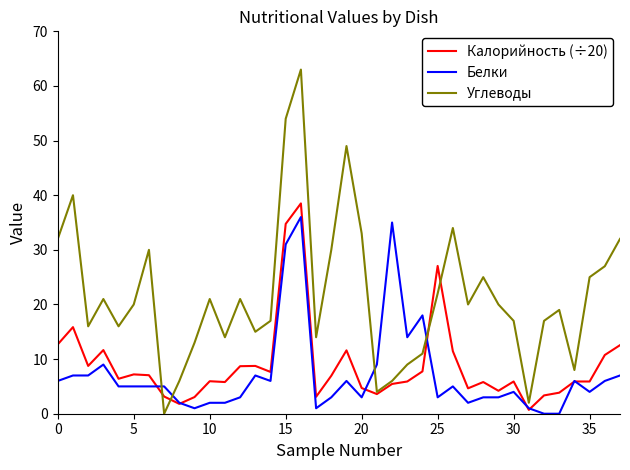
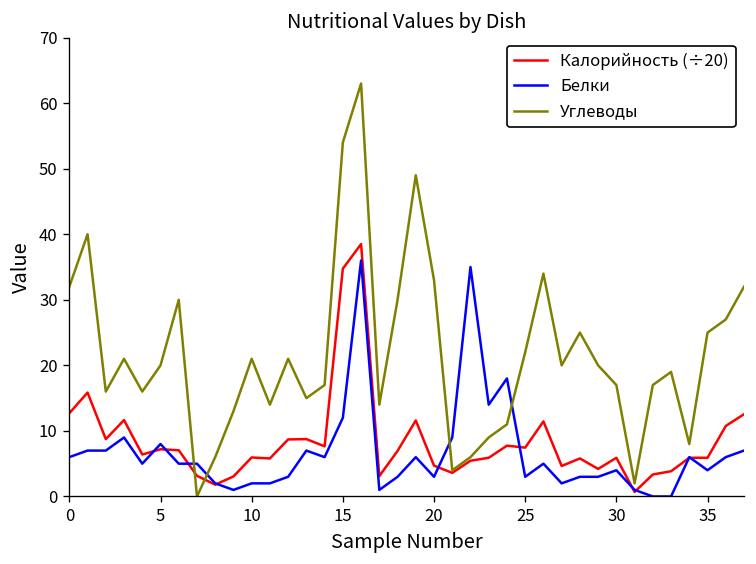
  {
    "Калорийность (÷20)": {
      "0": 13,
      "5": 7,
      "10": 6,
      "15": 35,
      "20": 5,
-     "25": 27,
+     "25": 7,
      "30": 6,
      "35": 6
    },
    "Белки": {
      "0": 6,
-     "5": 5,
+     "5": 8,
      "10": 2,
-     "15": 31,
+     "15": 12,
      "20": 3,
      "25": 3,
      "30": 4,
      "35": 4
    },
    "Углеводы": {
      "0": 32,
      "5": 20,
      "10": 21,
      "15": 54,
      "20": 33,
      "25": 22,
      "30": 17,
      "35": 25
    }
  }
